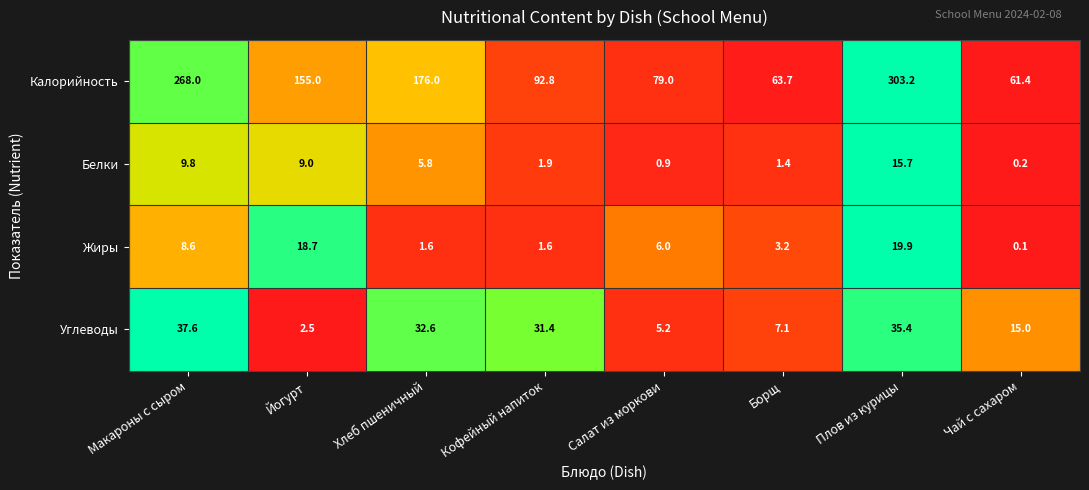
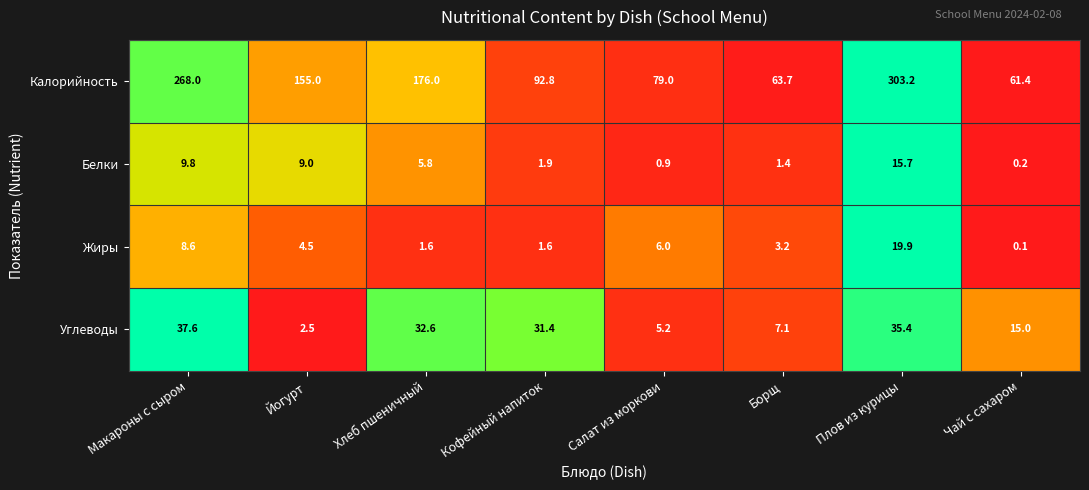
  {
    "Калорийность": {
      "Макароны с сыром": 268.0,
      "Йогурт": 155.0,
      "Хлеб пшеничный": 176.0,
      "Кофейный напиток": 92.8,
      "Салат из моркови": 79.0,
      "Борщ": 63.7,
      "Плов из курицы": 303.2,
      "Чай с сахаром": 61.4
    },
    "Белки": {
      "Макароны с сыром": 9.8,
      "Йогурт": 9.0,
      "Хлеб пшеничный": 5.8,
      "Кофейный напиток": 1.9,
      "Салат из моркови": 0.9,
      "Борщ": 1.4,
      "Плов из курицы": 15.7,
      "Чай с сахаром": 0.2
    },
    "Жиры": {
      "Макароны с сыром": 8.6,
-     "Йогурт": 18.7,
+     "Йогурт": 4.5,
      "Хлеб пшеничный": 1.6,
      "Кофейный напиток": 1.6,
      "Салат из моркови": 6.0,
      "Борщ": 3.2,
      "Плов из курицы": 19.9,
      "Чай с сахаром": 0.1
    },
    "Углеводы": {
      "Макароны с сыром": 37.6,
      "Йогурт": 2.5,
      "Хлеб пшеничный": 32.6,
      "Кофейный напиток": 31.4,
      "Салат из моркови": 5.2,
      "Борщ": 7.1,
      "Плов из курицы": 35.4,
      "Чай с сахаром": 15.0
    }
  }
